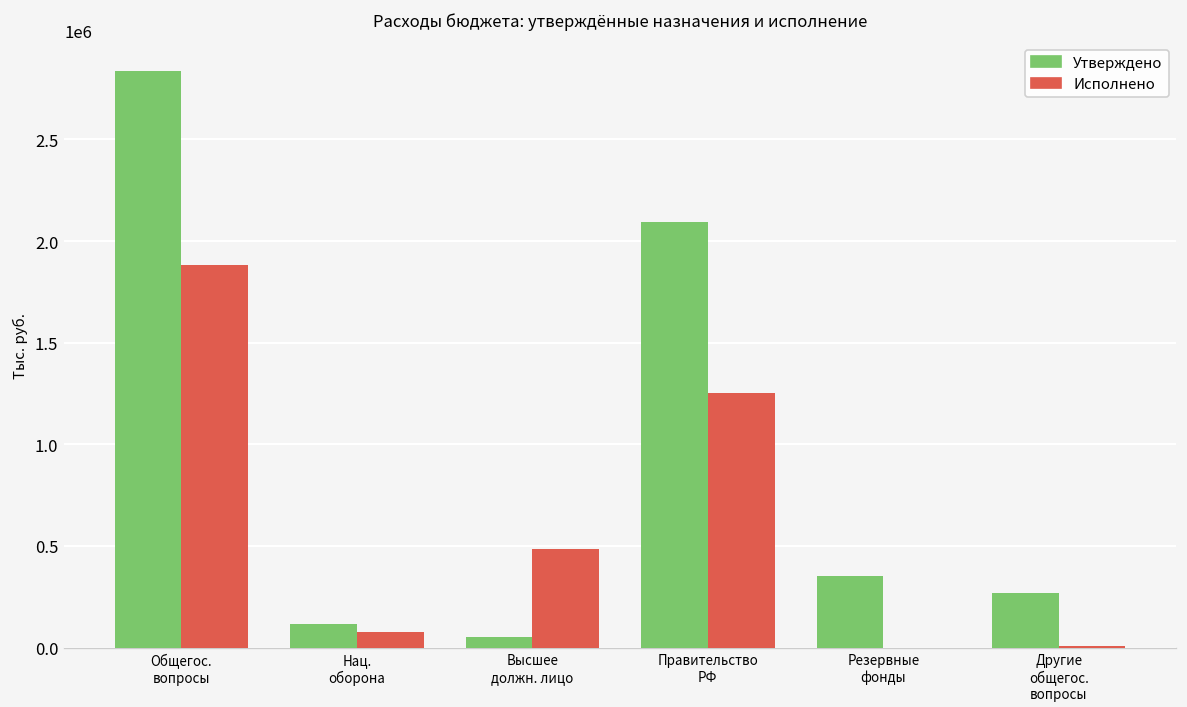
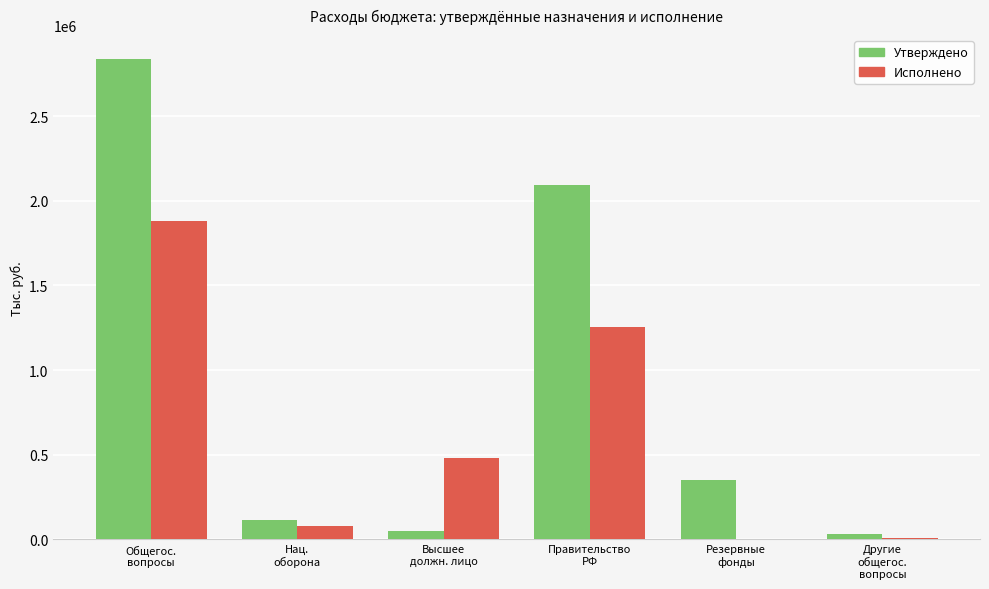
  {
    "Утверждено": {
      "Общегос. вопросы": 2840000,
      "Нац. оборона": 120000,
      "Высшее должн. лицо": 50000,
      "Правительство РФ": 2090000,
      "Резервные фонды": 350000,
-     "Другие общегос. вопросы": 270000
+     "Другие общегос. вопросы": 30000
    },
    "Исполнено": {
      "Общегос. вопросы": 1880000,
      "Нац. оборона": 80000,
      "Высшее должн. лицо": 480000,
      "Правительство РФ": 1250000,
      "Резервные фонды": 0
    }
  }
